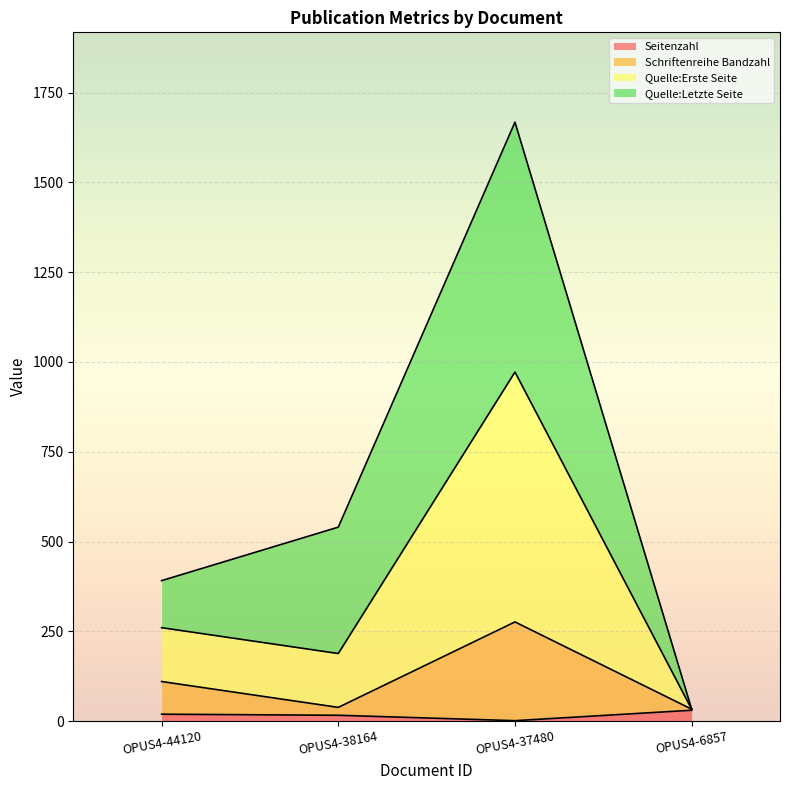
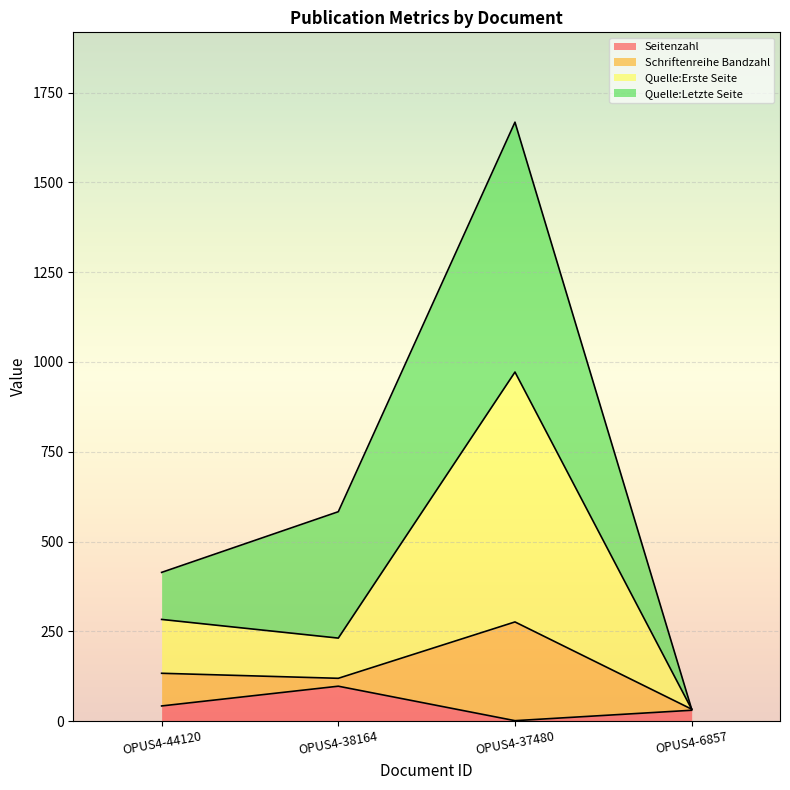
  {
    "Seitenzahl": {
-     "OPUS4-44120": 20,
-     "OPUS4-38164": 20,
+     "OPUS4-44120": 40,
+     "OPUS4-38164": 100,
      "OPUS4-37480": 0
    },
    "Schriftenreihe Bandzahl": {
      "OPUS4-44120": 90,
      "OPUS4-38164": 20,
      "OPUS4-37480": 280
    },
    "Quelle:Erste Seite": {
      "OPUS4-44120": 150,
-     "OPUS4-38164": 150,
+     "OPUS4-38164": 110,
      "OPUS4-37480": 700
    },
    "Quelle:Letzte Seite": {
      "OPUS4-44120": 130,
      "OPUS4-38164": 350,
      "OPUS4-37480": 700
    }
  }
